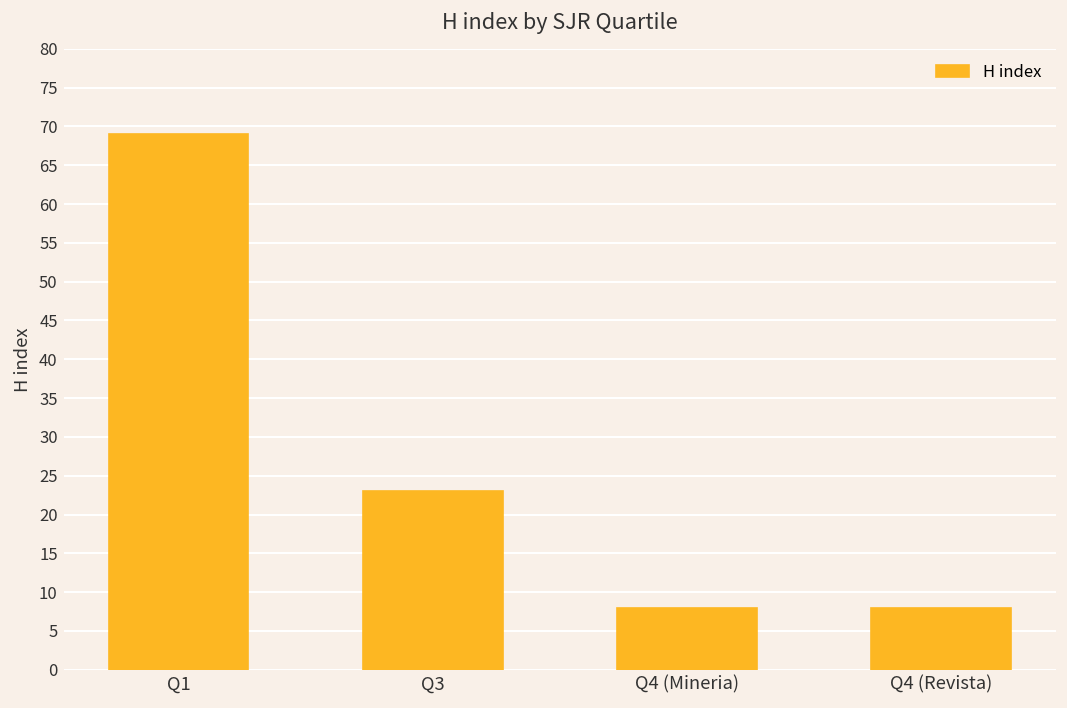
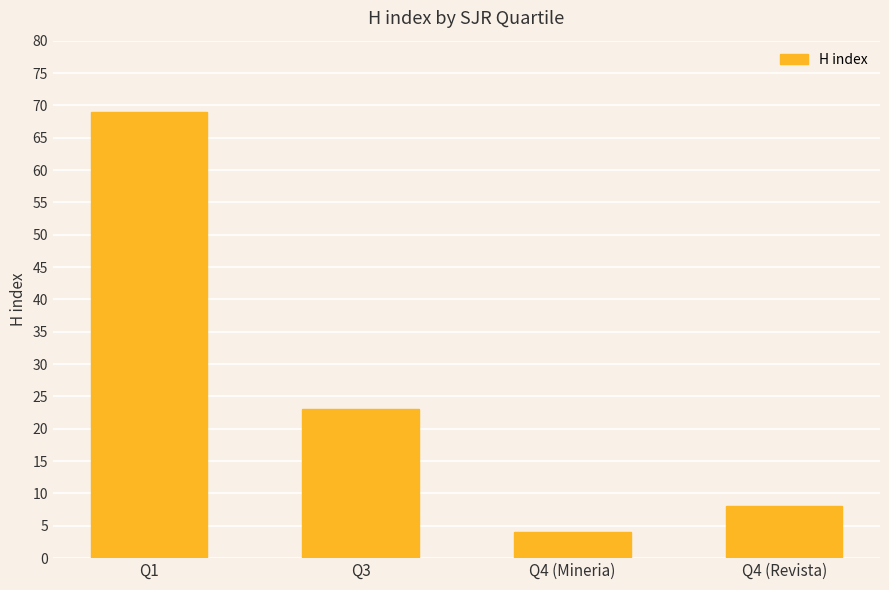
  {
    "Q1": 69,
    "Q3": 23,
-   "Q4 (Mineria)": 8,
+   "Q4 (Mineria)": 4,
    "Q4 (Revista)": 8
  }
